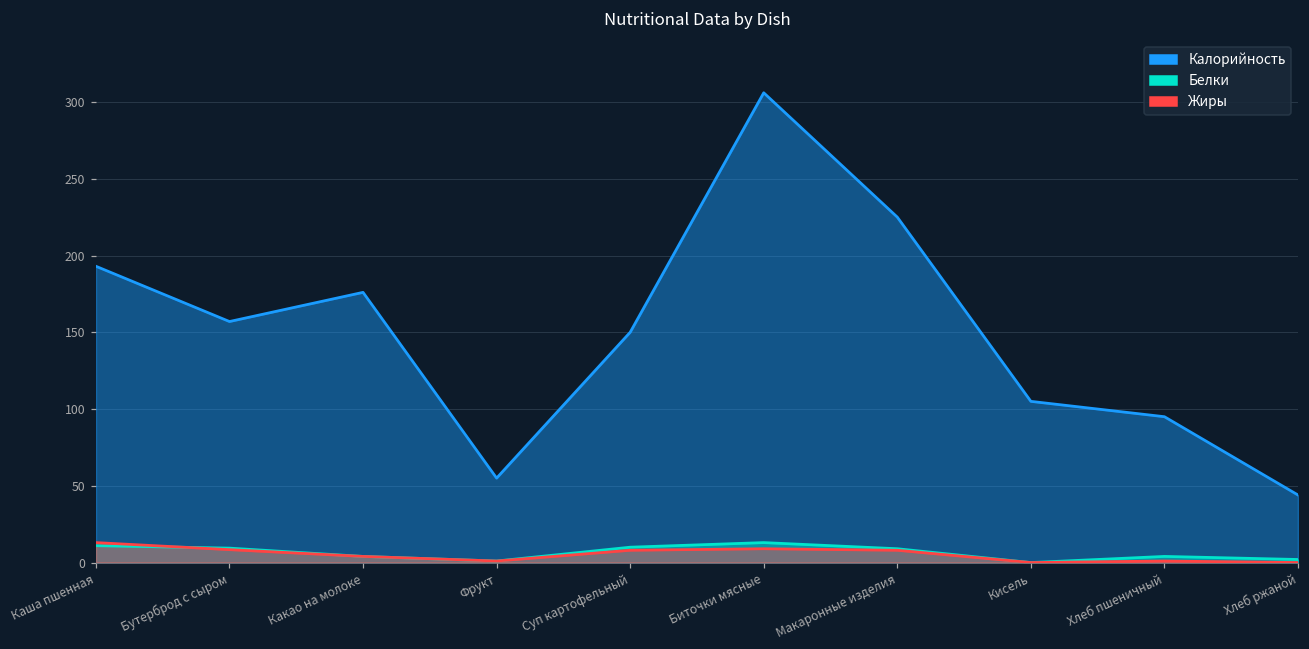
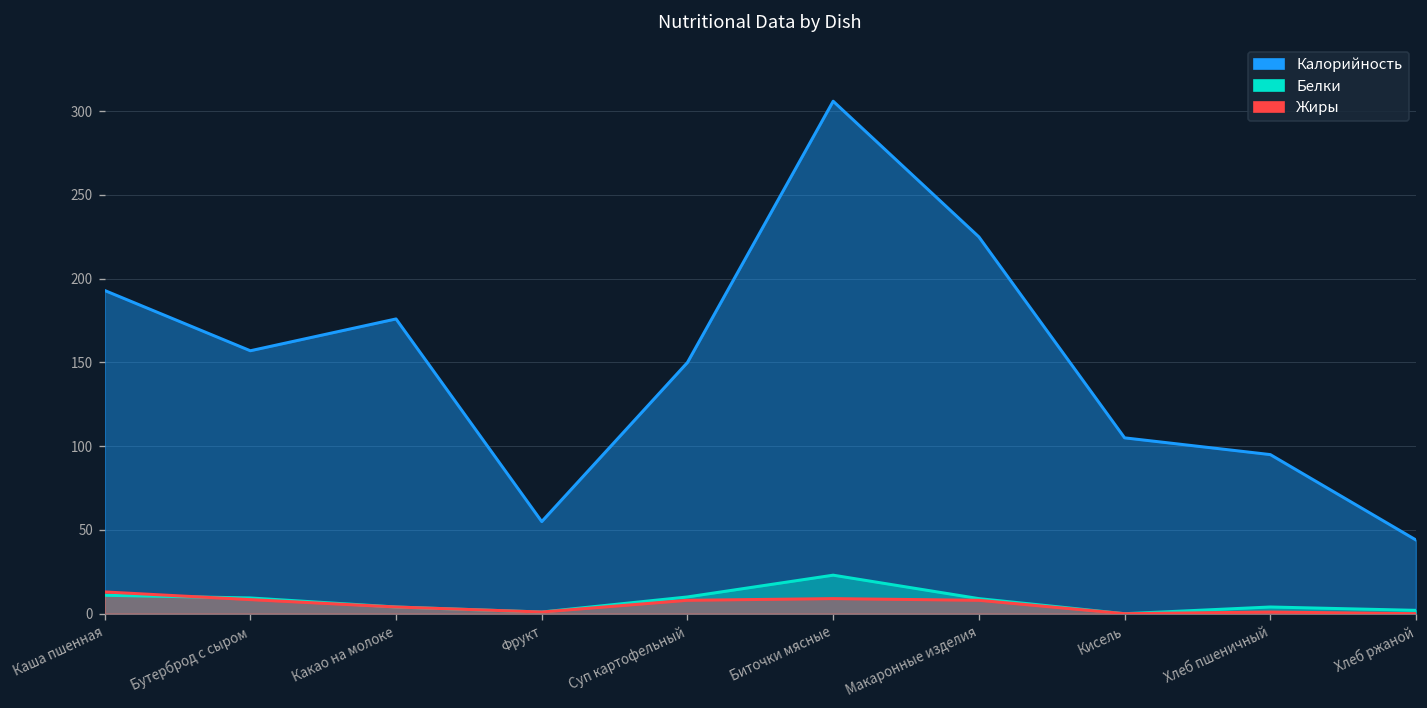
  {
    "Калорийность": {
      "Каша пшенная": 193,
      "Бутерброд с сыром": 157,
      "Какао на молоке": 176,
      "Фрукт": 55,
      "Суп картофельный": 150,
      "Биточки мясные": 306,
      "Макаронные изделия": 225,
      "Кисель": 105,
      "Хлеб пшеничный": 95,
      "Хлеб ржаной": 44
    },
    "Белки": {
      "Каша пшенная": 11,
      "Суп картофельный": 10,
-     "Биточки мясные": 13,
+     "Биточки мясные": 23,
      "Хлеб пшеничный": 4,
      "Хлеб ржаной": 2
    },
    "Жиры": {
      "Каша пшенная": 13,
      "Суп картофельный": 8,
      "Биточки мясные": 9,
      "Хлеб пшеничный": 1,
      "Хлеб ржаной": 0
    }
  }
